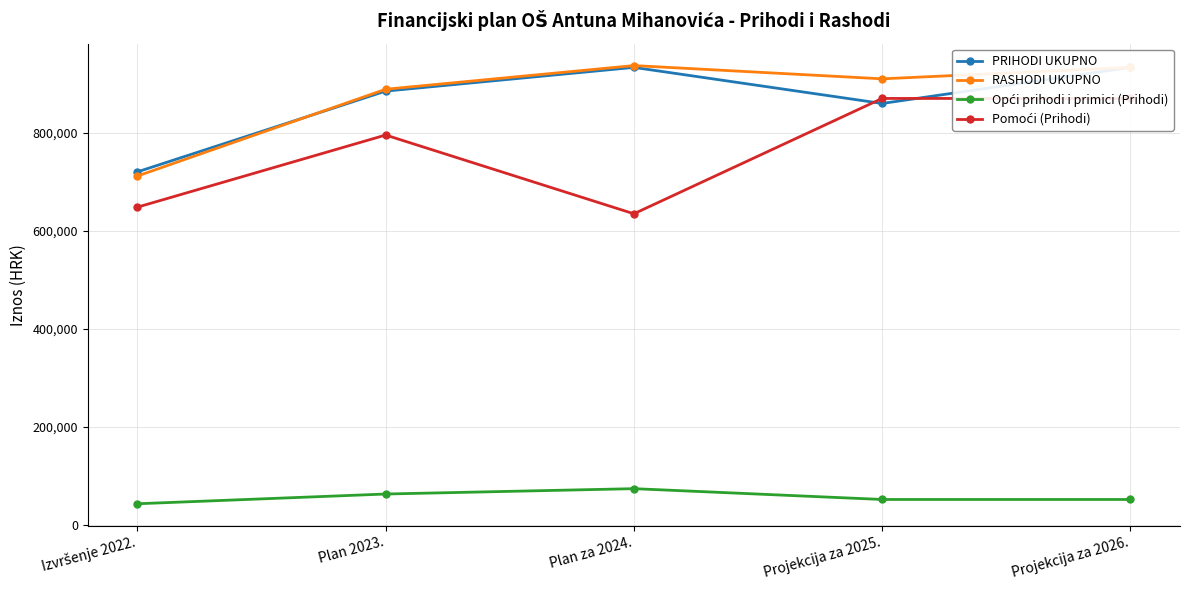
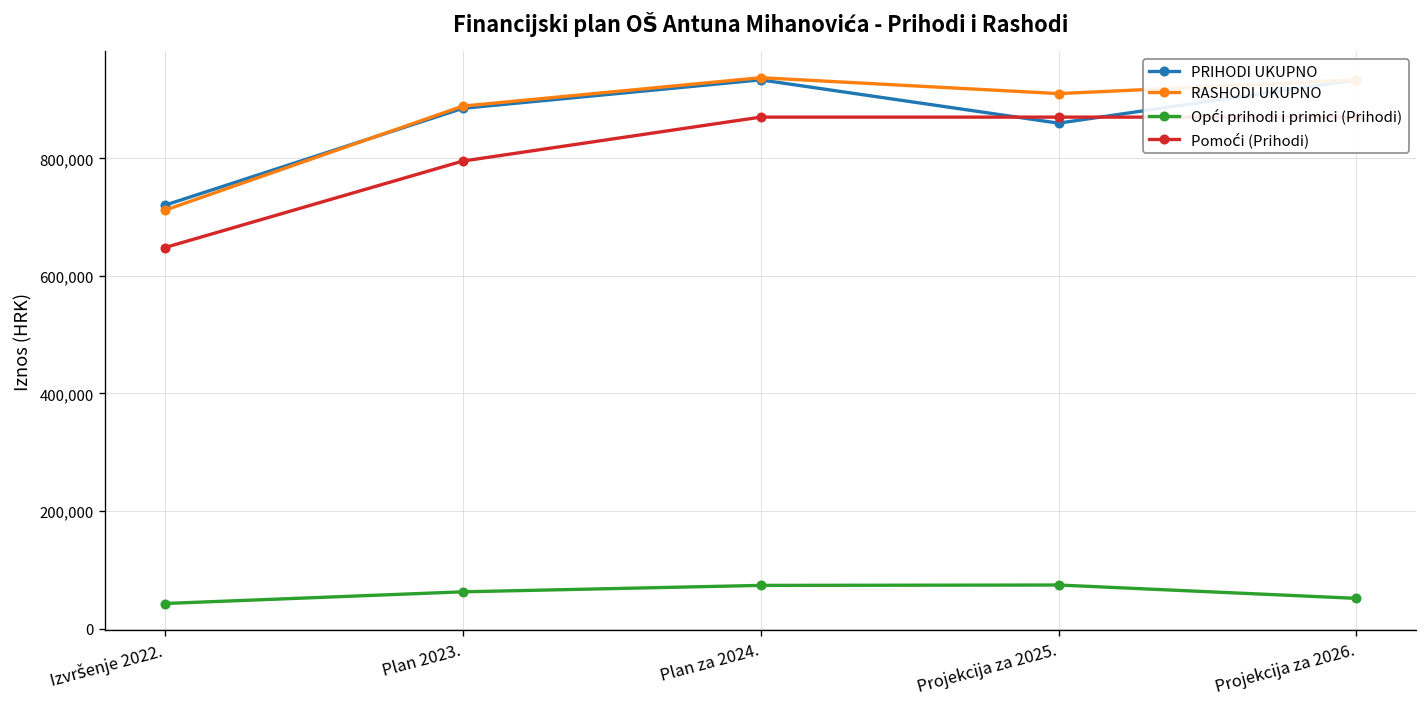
  {
    "PRIHODI UKUPNO": {
      "Izvršenje 2022.": "720,000",
      "Projekcija za 2025.": "860,000"
    },
    "RASHODI UKUPNO": {
      "Izvršenje 2022.": "710,000",
      "Projekcija za 2025.": "910,000"
    },
    "Opći prihodi i primici (Prihodi)": {
      "Izvršenje 2022.": "40,000",
      "Plan 2023.": "60,000",
      "Plan za 2024.": "70,000",
-     "Projekcija za 2025.": "50,000",
+     "Projekcija za 2025.": "70,000",
      "Projekcija za 2026.": "50,000"
    },
    "Pomoći (Prihodi)": {
      "Izvršenje 2022.": "650,000",
      "Plan 2023.": "800,000",
-     "Plan za 2024.": "630,000",
+     "Plan za 2024.": "870,000",
      "Projekcija za 2025.": "870,000"
    }
  }
